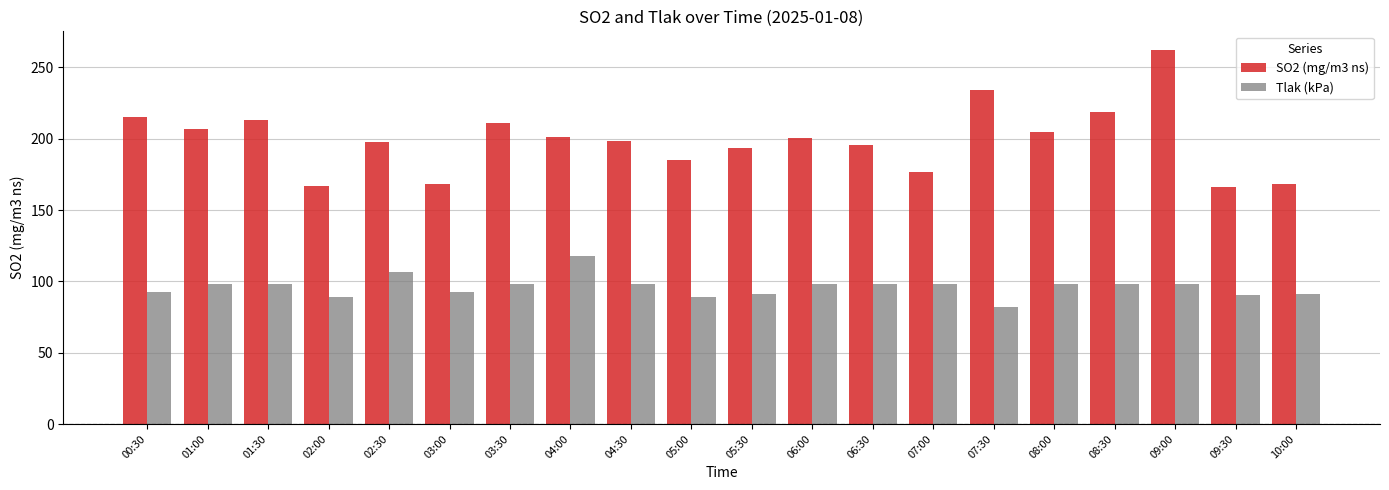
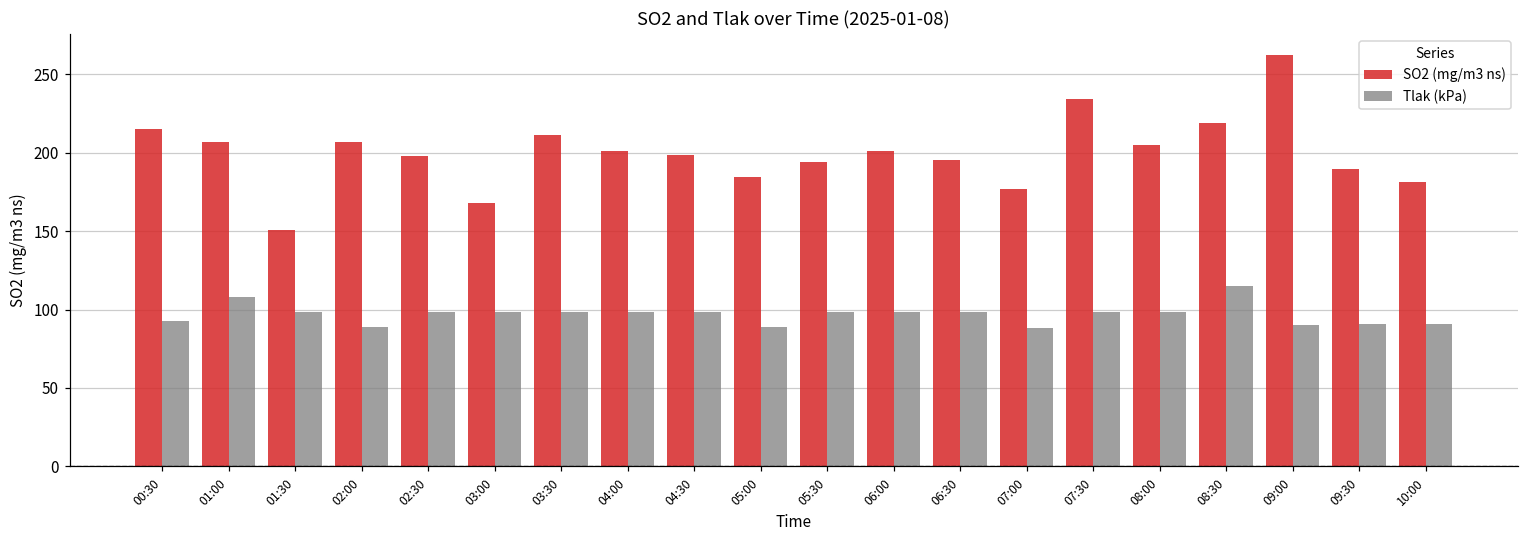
  {
    "SO2 (mg/m3 ns)": {
      "00:30": 215,
      "01:00": 207,
-     "01:30": 213,
-     "02:00": 167,
+     "01:30": 151,
+     "02:00": 207,
      "02:30": 198,
      "03:00": 168,
      "03:30": 211,
      "04:00": 201,
      "04:30": 199,
      "05:00": 185,
      "05:30": 194,
      "06:00": 201,
      "06:30": 195,
      "07:00": 177,
      "07:30": 234,
      "08:00": 205,
      "08:30": 219,
      "09:00": 262,
-     "09:30": 166,
-     "10:00": 168
+     "09:30": 190,
+     "10:00": 182
    },
    "Tlak (kPa)": {
      "00:30": 92,
-     "01:00": 98,
+     "01:00": 108,
      "01:30": 98,
      "02:00": 89,
-     "02:30": 106,
-     "03:00": 93,
+     "02:30": 98,
+     "03:00": 98,
      "03:30": 98,
-     "04:00": 118,
+     "04:00": 98,
      "04:30": 98,
      "05:00": 89,
-     "05:30": 91,
+     "05:30": 98,
      "06:00": 98,
      "06:30": 98,
-     "07:00": 98,
-     "07:30": 82,
+     "07:00": 88,
+     "07:30": 98,
      "08:00": 98,
-     "08:30": 98,
-     "09:00": 98,
+     "08:30": 115,
+     "09:00": 90,
      "09:30": 91,
      "10:00": 91
    }
  }
